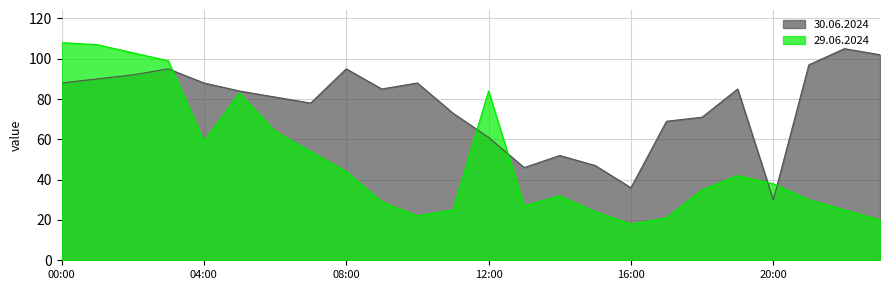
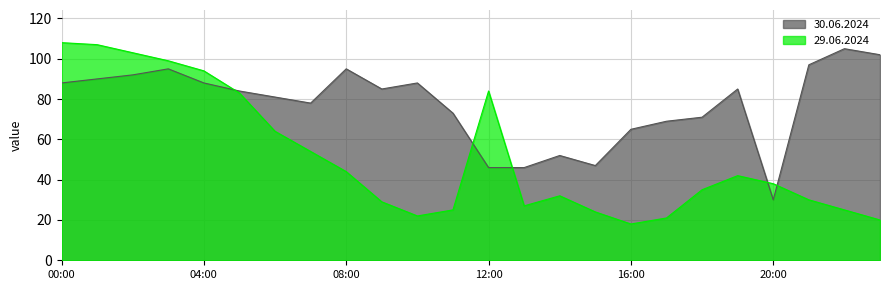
  {
    "30.06.2024": {
      "00:00": 88,
      "04:00": 88,
      "08:00": 95,
-     "12:00": 61,
-     "16:00": 36,
+     "12:00": 46,
+     "16:00": 65,
      "20:00": 30
    },
    "29.06.2024": {
      "00:00": 108,
-     "04:00": 59,
+     "04:00": 94,
      "08:00": 44,
      "12:00": 84,
      "16:00": 18,
      "20:00": 38
    }
  }
